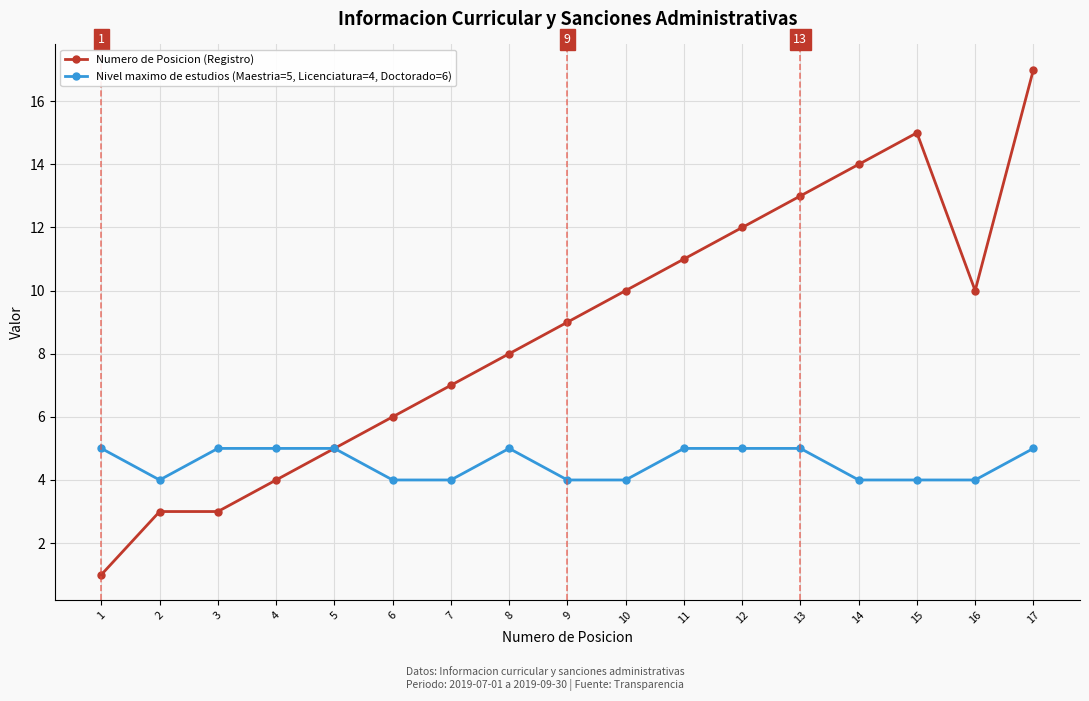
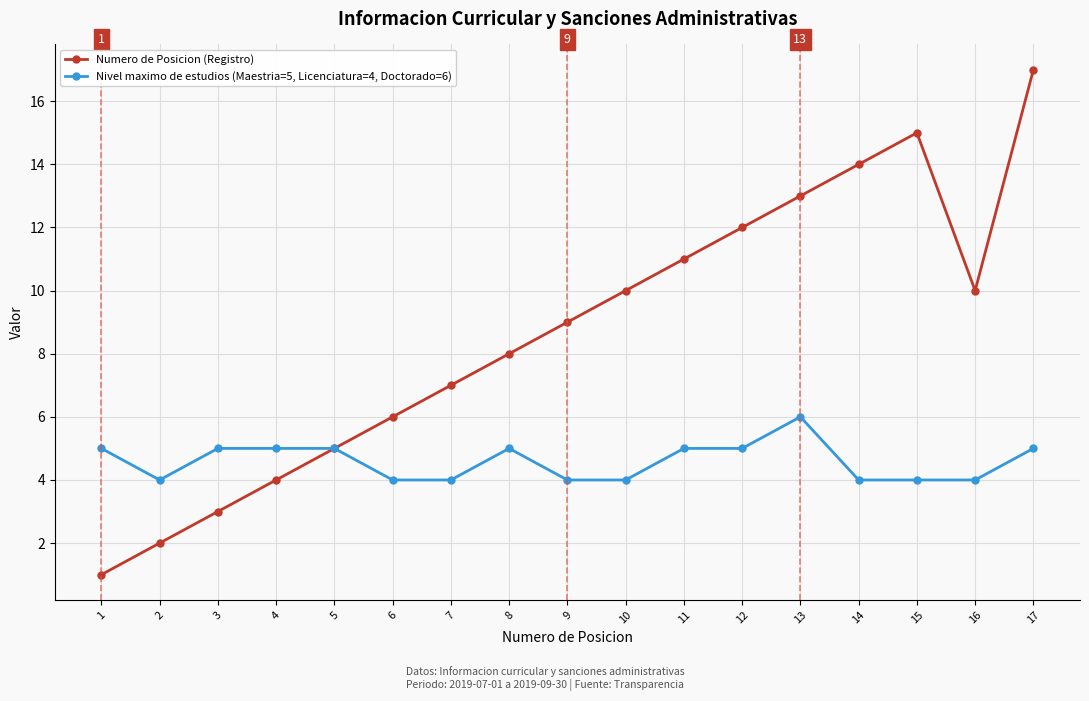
  {
    "Numero de Posicion (Registro)": {
      "1": 1,
-     "2": 3,
+     "2": 2,
      "3": 3,
      "4": 4,
      "6": 6,
      "7": 7,
      "8": 8,
      "9": 9,
      "10": 10,
      "11": 11,
      "12": 12,
      "13": 13,
      "14": 14,
      "15": 15,
      "16": 10,
      "17": 17
    },
    "Nivel maximo de estudios (Maestria=5, Licenciatura=4, Doctorado=6)": {
      "1": 5,
      "2": 4,
      "3": 5,
      "4": 5,
      "6": 4,
      "7": 4,
      "8": 5,
      "9": 4,
      "10": 4,
      "11": 5,
      "12": 5,
-     "13": 5,
+     "13": 6,
      "14": 4,
      "15": 4,
      "16": 4,
      "17": 5
    }
  }
